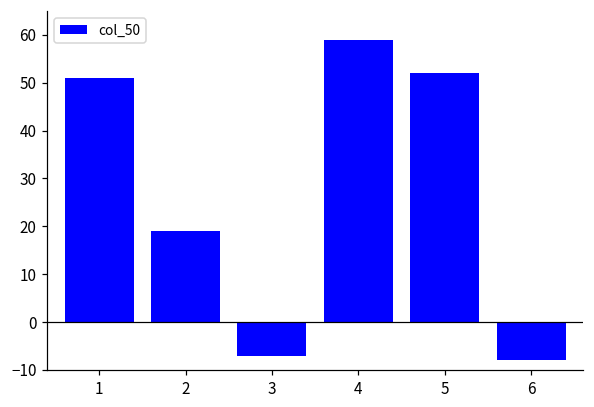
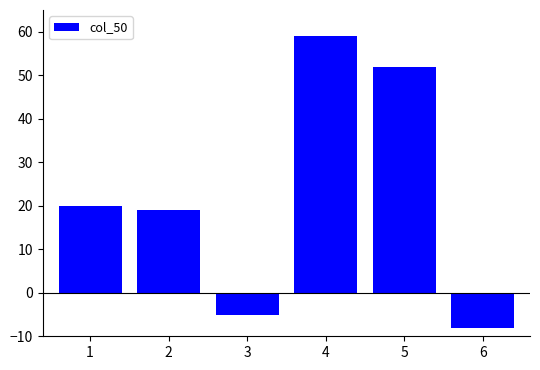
  {
-   "1": 51,
+   "1": 20,
    "2": 19,
-   "3": -7,
+   "3": -5,
    "4": 59,
    "5": 52,
    "6": -8
  }
